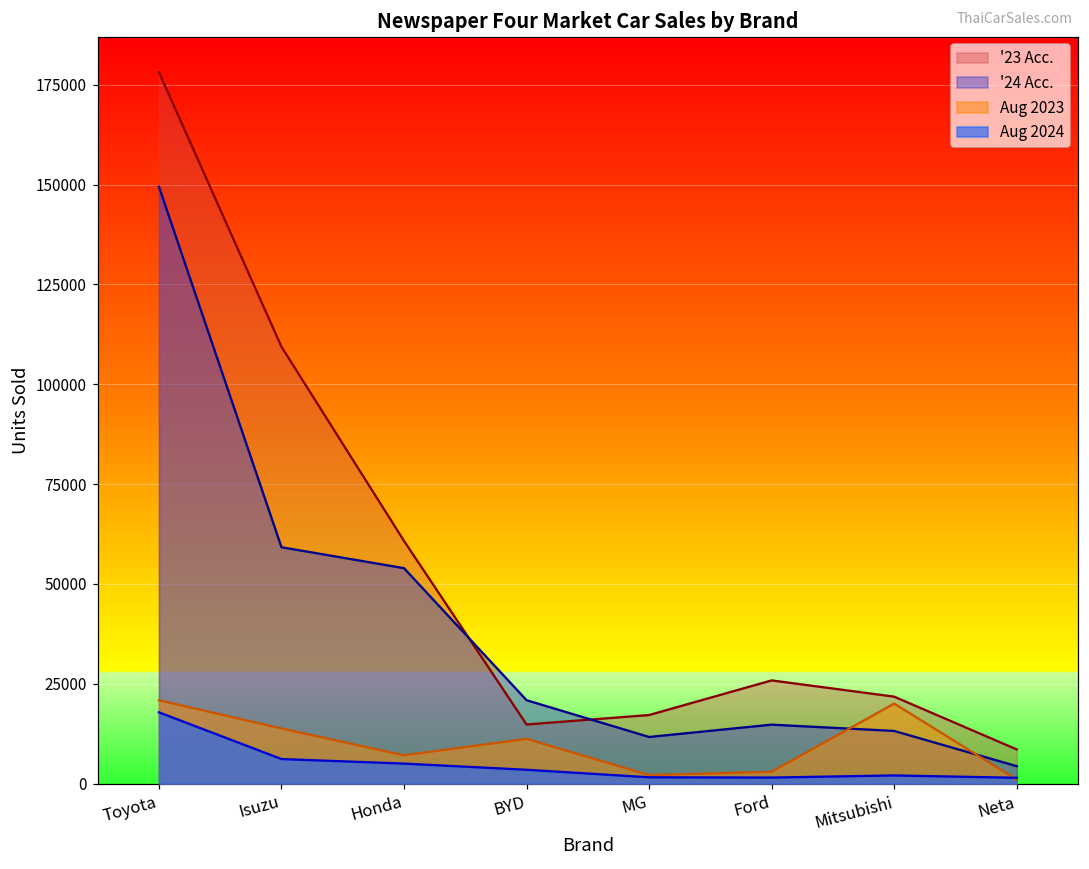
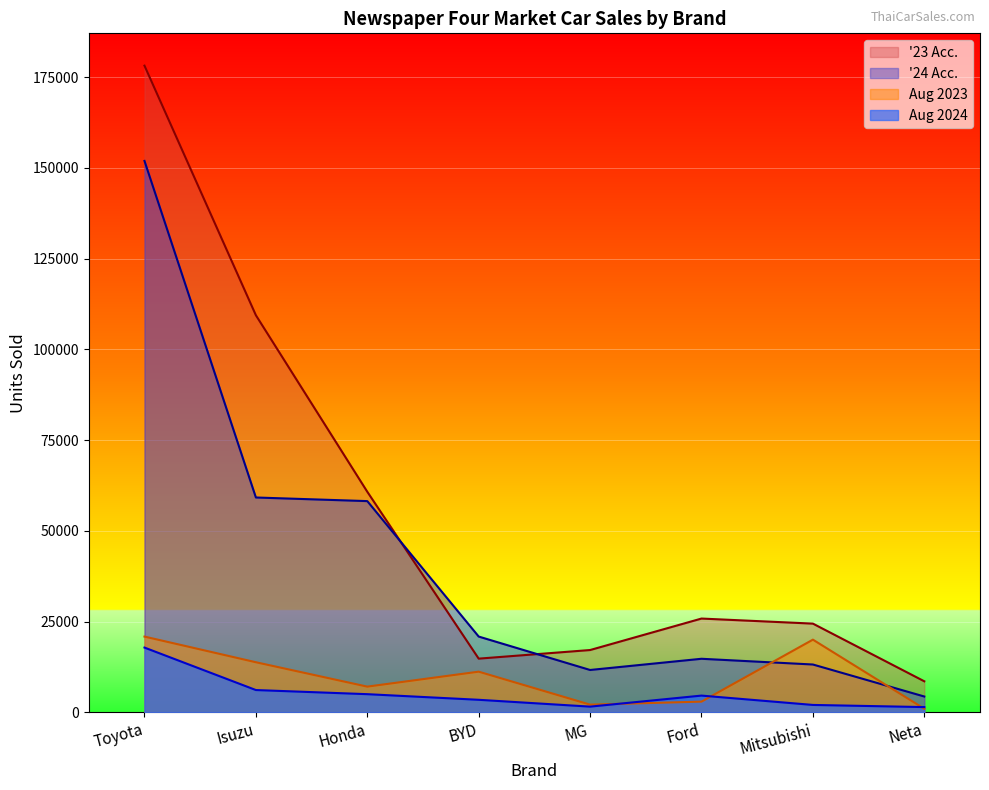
  {
    "'23 Acc.": {
      "Toyota": 178000,
      "Isuzu": 109000,
      "Honda": 61000,
      "BYD": 15000,
      "MG": 17000,
      "Ford": 26000,
-     "Mitsubishi": 22000,
+     "Mitsubishi": 24000,
      "Neta": 9000
    },
    "'24 Acc.": {
-     "Toyota": 149000,
+     "Toyota": 152000,
      "Isuzu": 59000,
-     "Honda": 54000,
+     "Honda": 58000,
      "BYD": 21000,
      "MG": 12000,
      "Ford": 15000,
      "Mitsubishi": 13000,
      "Neta": 4000
    },
    "Aug 2023": {
      "Toyota": 21000,
      "Isuzu": 14000,
      "Honda": 7000,
      "BYD": 11000,
      "Ford": 3000,
      "Mitsubishi": 20000
    },
    "Aug 2024": {
      "Toyota": 18000,
      "Isuzu": 6000,
      "Honda": 5000,
      "BYD": 3000,
-     "Ford": 2000,
+     "Ford": 5000,
      "Mitsubishi": 2000
    }
  }
